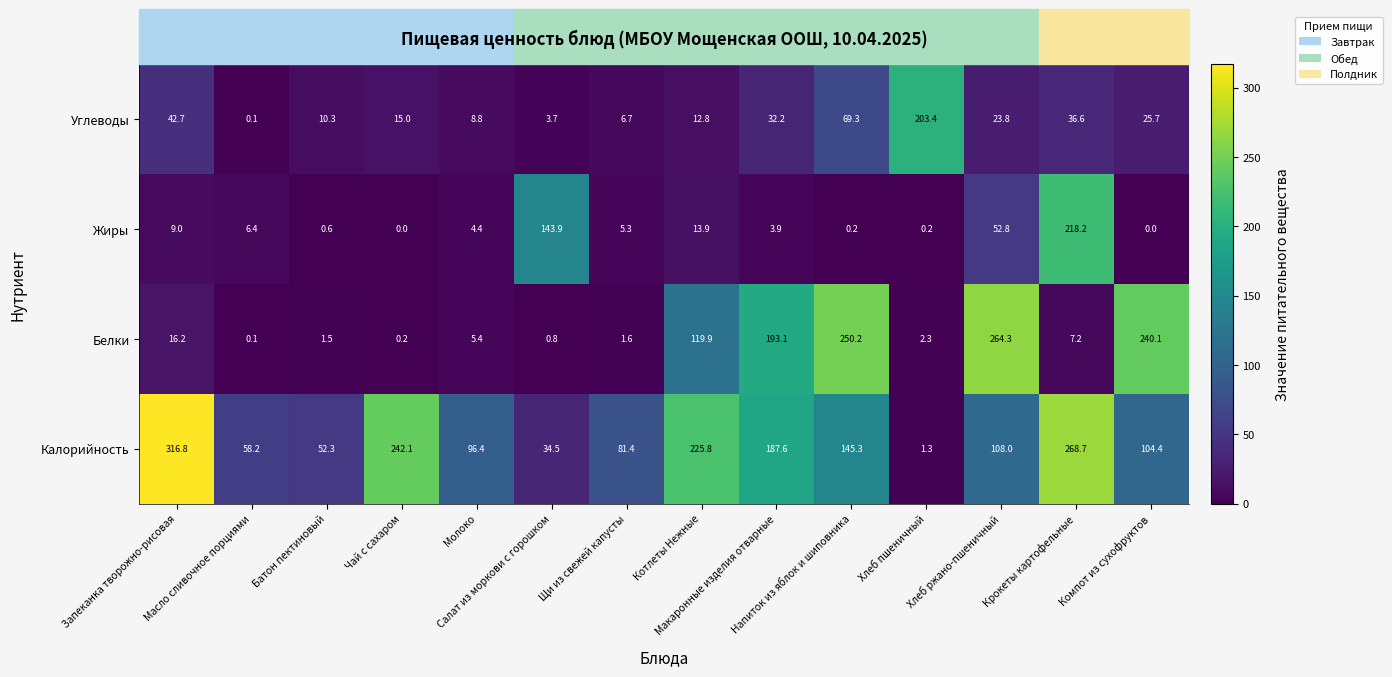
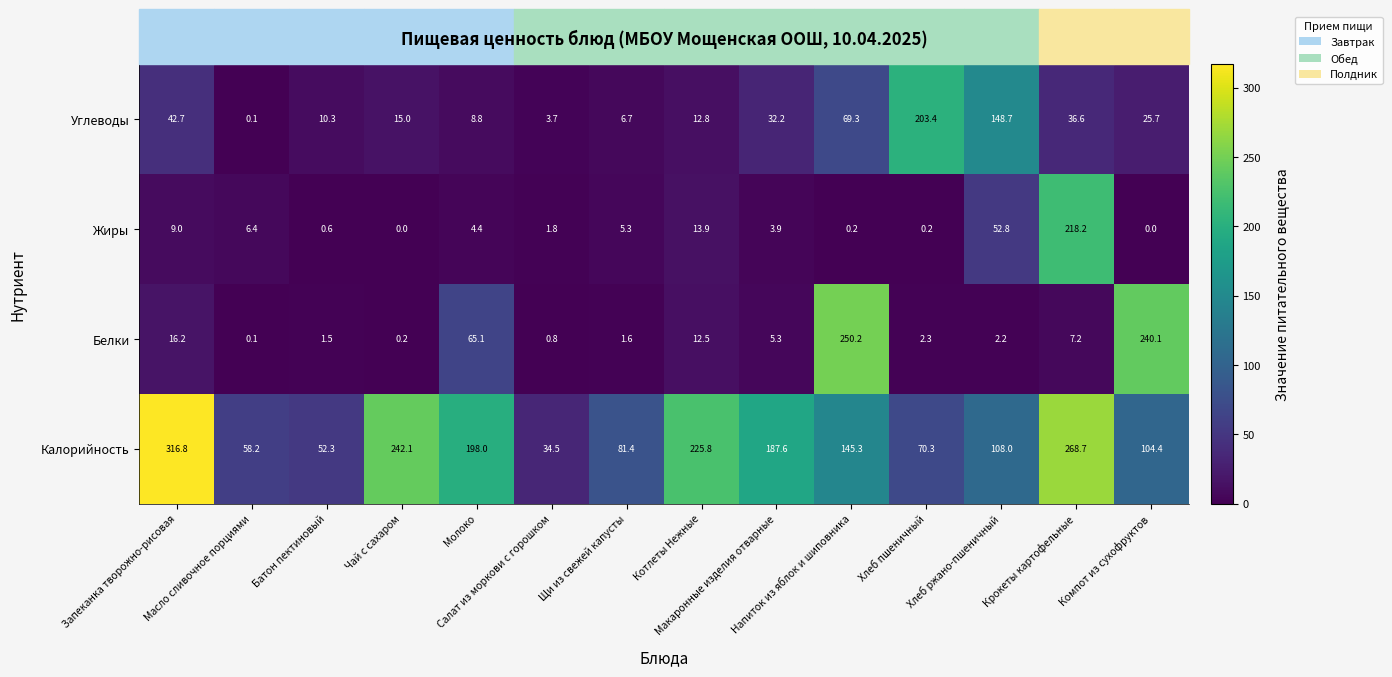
  {
    "Углеводы": {
      "Запеканка творожно-рисовая": 42.7,
      "Масло сливочное порциями": 0.1,
      "Батон пектиновый": 10.3,
      "Чай с сахаром": 15.0,
      "Молоко": 8.8,
      "Салат из моркови с горошком": 3.7,
      "Щи из свежей капусты": 6.7,
      "Котлеты Нежные": 12.8,
      "Макаронные изделия отварные": 32.2,
      "Напиток из яблок и шиповника": 69.3,
      "Хлеб пшеничный": 203.4,
-     "Хлеб ржано-пшеничный": 23.8,
+     "Хлеб ржано-пшеничный": 148.7,
      "Крокеты картофельные": 36.6,
      "Компот из сухофруктов": 25.7
    },
    "Жиры": {
      "Запеканка творожно-рисовая": 9.0,
      "Масло сливочное порциями": 6.4,
      "Батон пектиновый": 0.6,
      "Чай с сахаром": 0.0,
      "Молоко": 4.4,
-     "Салат из моркови с горошком": 143.9,
+     "Салат из моркови с горошком": 1.8,
      "Щи из свежей капусты": 5.3,
      "Котлеты Нежные": 13.9,
      "Макаронные изделия отварные": 3.9,
      "Напиток из яблок и шиповника": 0.2,
      "Хлеб пшеничный": 0.2,
      "Хлеб ржано-пшеничный": 52.8,
      "Крокеты картофельные": 218.2,
      "Компот из сухофруктов": 0.0
    },
    "Белки": {
      "Запеканка творожно-рисовая": 16.2,
      "Масло сливочное порциями": 0.1,
      "Батон пектиновый": 1.5,
      "Чай с сахаром": 0.2,
-     "Молоко": 5.4,
+     "Молоко": 65.1,
      "Салат из моркови с горошком": 0.8,
      "Щи из свежей капусты": 1.6,
-     "Котлеты Нежные": 119.9,
-     "Макаронные изделия отварные": 193.1,
+     "Котлеты Нежные": 12.5,
+     "Макаронные изделия отварные": 5.3,
      "Напиток из яблок и шиповника": 250.2,
      "Хлеб пшеничный": 2.3,
-     "Хлеб ржано-пшеничный": 264.3,
+     "Хлеб ржано-пшеничный": 2.2,
      "Крокеты картофельные": 7.2,
      "Компот из сухофруктов": 240.1
    },
    "Калорийность": {
      "Запеканка творожно-рисовая": 316.8,
      "Масло сливочное порциями": 58.2,
      "Батон пектиновый": 52.3,
      "Чай с сахаром": 242.1,
-     "Молоко": 96.4,
+     "Молоко": 198.0,
      "Салат из моркови с горошком": 34.5,
      "Щи из свежей капусты": 81.4,
      "Котлеты Нежные": 225.8,
      "Макаронные изделия отварные": 187.6,
      "Напиток из яблок и шиповника": 145.3,
-     "Хлеб пшеничный": 1.3,
+     "Хлеб пшеничный": 70.3,
      "Хлеб ржано-пшеничный": 108.0,
      "Крокеты картофельные": 268.7,
      "Компот из сухофруктов": 104.4
    }
  }
